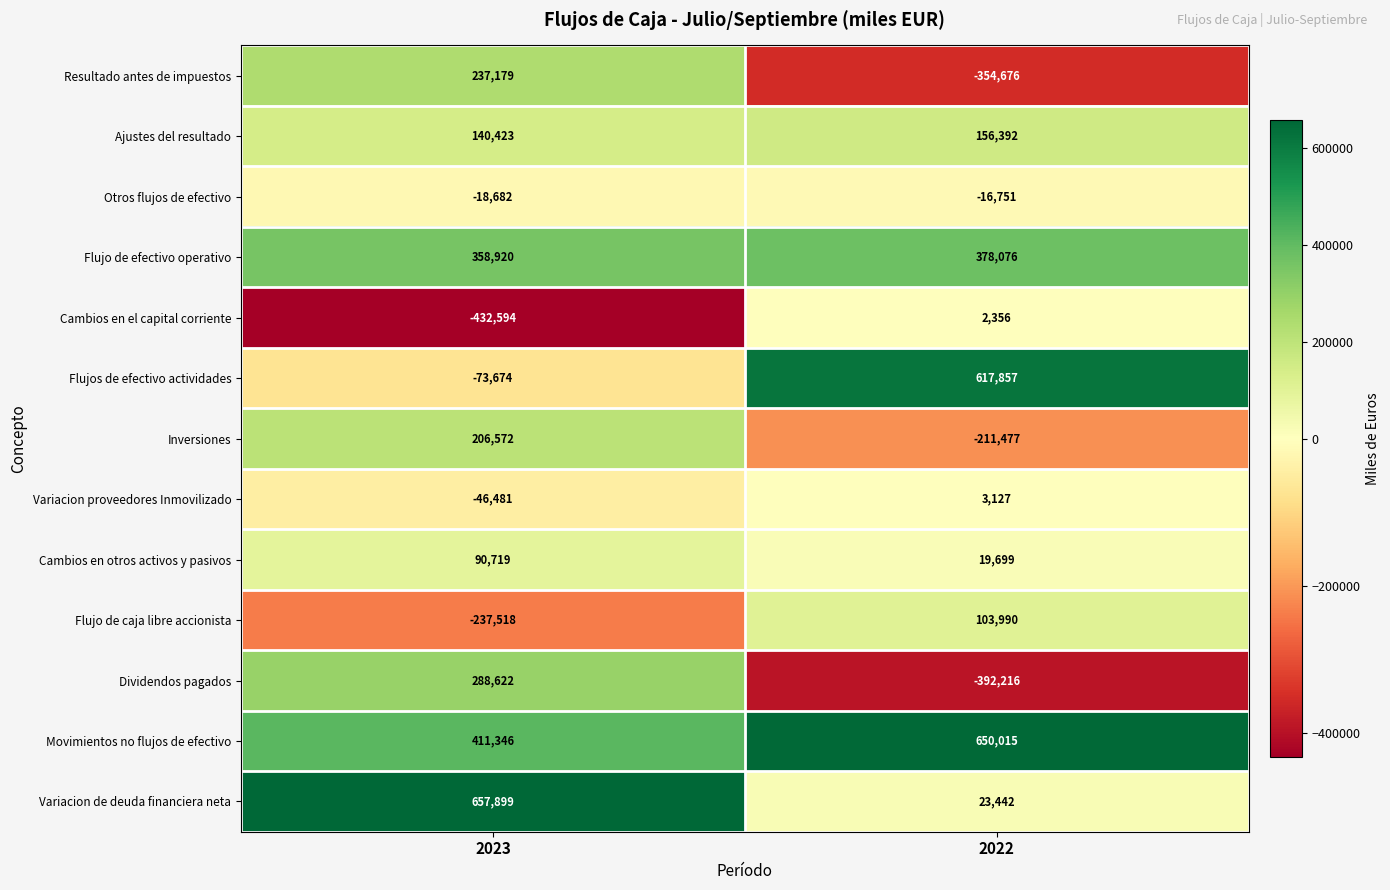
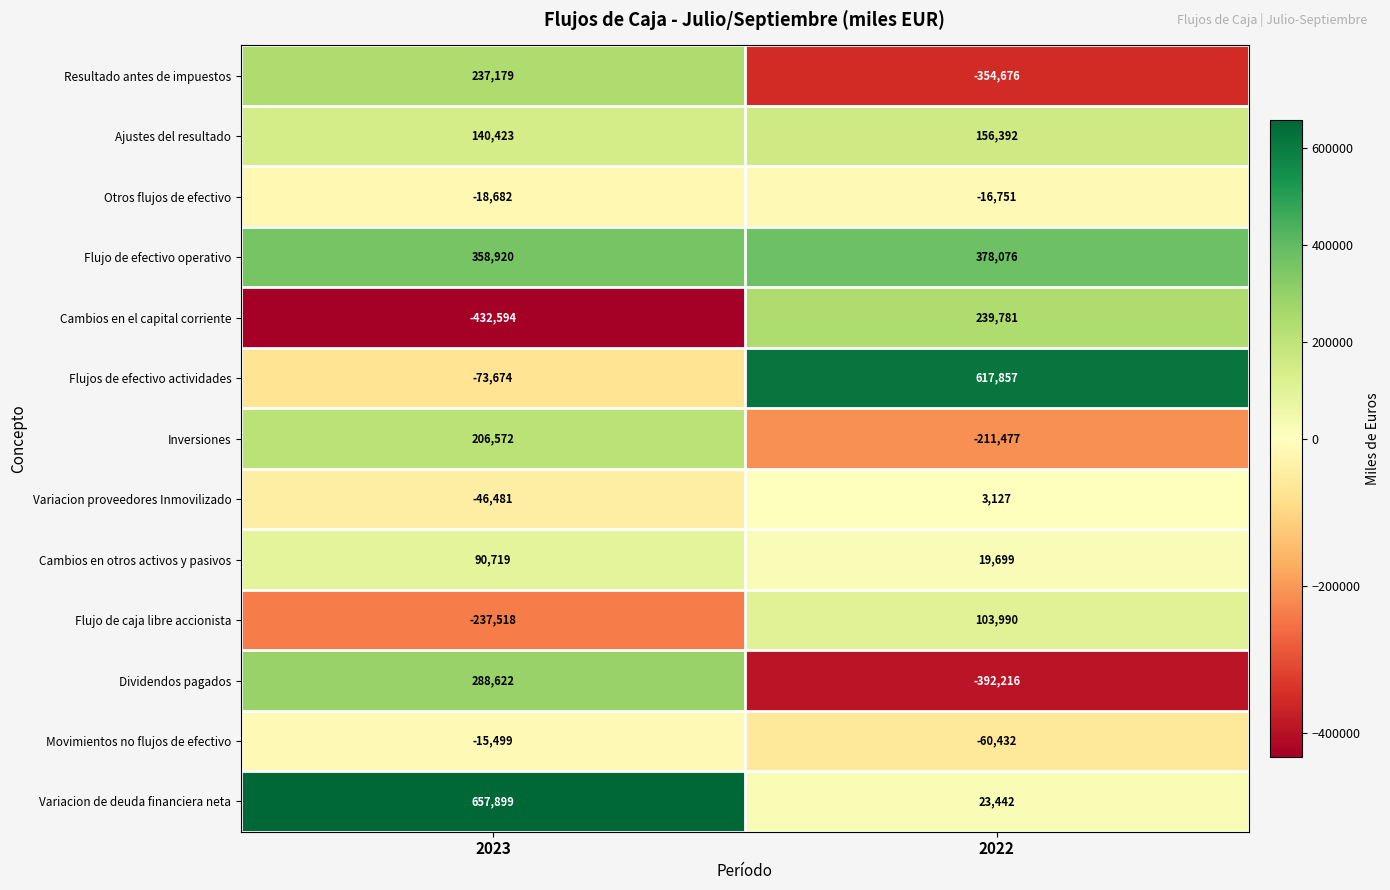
  {
    "Resultado antes de impuestos": {
      "2023": "237,179",
      "2022": "-354,676"
    },
    "Ajustes del resultado": {
      "2023": "140,423",
      "2022": "156,392"
    },
    "Otros flujos de efectivo": {
      "2023": "-18,682",
      "2022": "-16,751"
    },
    "Flujo de efectivo operativo": {
      "2023": "358,920",
      "2022": "378,076"
    },
    "Cambios en el capital corriente": {
      "2023": "-432,594",
-     "2022": "2,356"
+     "2022": "239,781"
    },
    "Flujos de efectivo actividades": {
      "2023": "-73,674",
      "2022": "617,857"
    },
    "Inversiones": {
      "2023": "206,572",
      "2022": "-211,477"
    },
    "Variacion proveedores Inmovilizado": {
      "2023": "-46,481",
      "2022": "3,127"
    },
    "Cambios en otros activos y pasivos": {
      "2023": "90,719",
      "2022": "19,699"
    },
    "Flujo de caja libre accionista": {
      "2023": "-237,518",
      "2022": "103,990"
    },
    "Dividendos pagados": {
      "2023": "288,622",
      "2022": "-392,216"
    },
    "Movimientos no flujos de efectivo": {
-     "2023": "411,346",
-     "2022": "650,015"
+     "2023": "-15,499",
+     "2022": "-60,432"
    },
    "Variacion de deuda financiera neta": {
      "2023": "657,899",
      "2022": "23,442"
    }
  }
